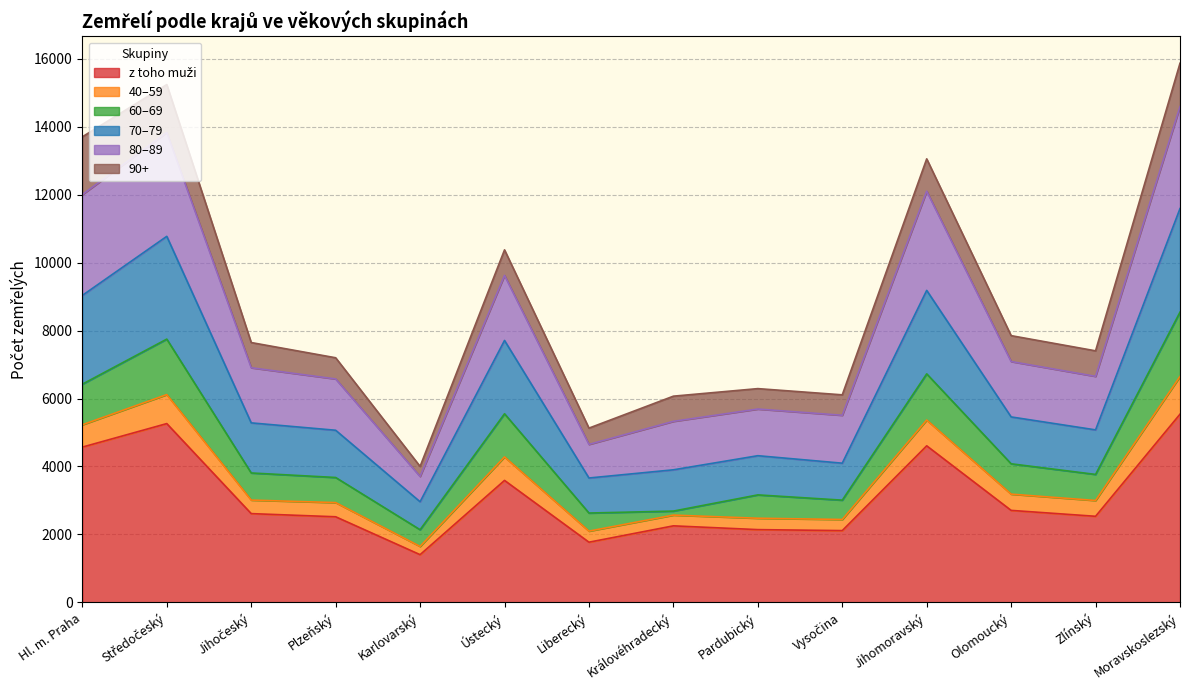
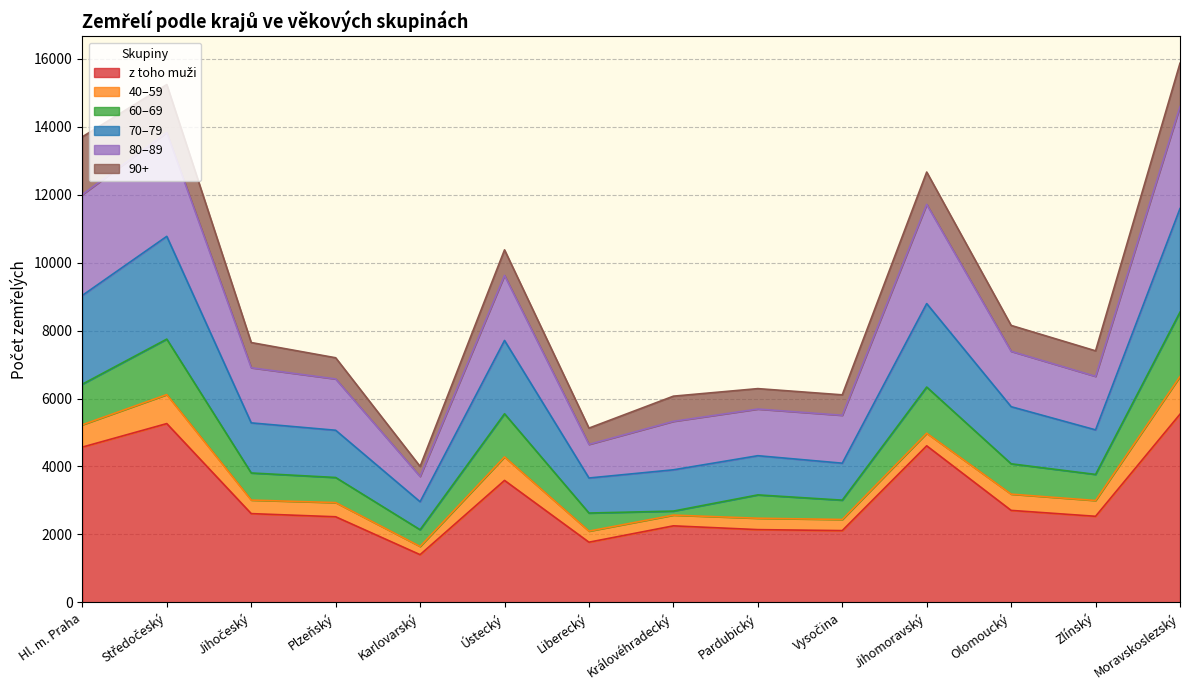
  {
    "z toho muži": {
      "Hl. m. Praha": 4600,
      "Středočeský": 5300,
      "Jihočeský": 2600,
      "Plzeňský": 2500,
      "Karlovarský": 1400,
      "Ústecký": 3600,
      "Liberecký": 1800,
      "Královéhradecký": 2300,
      "Pardubický": 2100,
      "Vysočina": 2100,
      "Jihomoravský": 4600,
      "Olomoucký": 2700,
      "Zlínský": 2500,
      "Moravskoslezský": 5500
    },
    "40–59": {
      "Hl. m. Praha": 700,
      "Středočeský": 900,
      "Jihočeský": 400,
      "Plzeňský": 400,
      "Karlovarský": 200,
      "Ústecký": 700,
      "Liberecký": 300,
      "Královéhradecký": 300,
      "Pardubický": 300,
      "Vysočina": 300,
-     "Jihomoravský": 800,
+     "Jihomoravský": 400,
      "Olomoucký": 500,
      "Zlínský": 500,
      "Moravskoslezský": 1100
    },
    "60–69": {
      "Hl. m. Praha": 1200,
      "Středočeský": 1600,
      "Jihočeský": 800,
      "Plzeňský": 700,
      "Karlovarský": 500,
      "Ústecký": 1300,
      "Liberecký": 500,
      "Královéhradecký": 100,
      "Pardubický": 700,
      "Vysočina": 600,
      "Jihomoravský": 1400,
      "Olomoucký": 900,
      "Zlínský": 800,
      "Moravskoslezský": 1900
    },
    "70–79": {
      "Hl. m. Praha": 2600,
      "Středočeský": 3000,
      "Jihočeský": 1500,
      "Plzeňský": 1400,
      "Karlovarský": 800,
      "Ústecký": 2200,
      "Liberecký": 1000,
      "Královéhradecký": 1200,
      "Pardubický": 1200,
      "Vysočina": 1100,
      "Jihomoravský": 2500,
-     "Olomoucký": 1400,
+     "Olomoucký": 1700,
      "Zlínský": 1300,
      "Moravskoslezský": 3000
    },
    "80–89": {
      "Hl. m. Praha": 3000,
      "Jihočeský": 1600,
      "Plzeňský": 1500,
      "Karlovarský": 700,
      "Ústecký": 1900,
      "Liberecký": 1000,
      "Královéhradecký": 1400,
      "Pardubický": 1400,
      "Vysočina": 1400,
      "Jihomoravský": 2900,
      "Olomoucký": 1600,
      "Zlínský": 1600,
      "Moravskoslezský": 3000
    },
    "90+": {
      "Hl. m. Praha": 1700,
      "Jihočeský": 700,
      "Plzeňský": 600,
      "Karlovarský": 300,
      "Ústecký": 800,
      "Liberecký": 500,
      "Královéhradecký": 700,
      "Pardubický": 600,
      "Vysočina": 600,
      "Jihomoravský": 1000,
      "Olomoucký": 800,
      "Zlínský": 800,
      "Moravskoslezský": 1300
    }
  }
